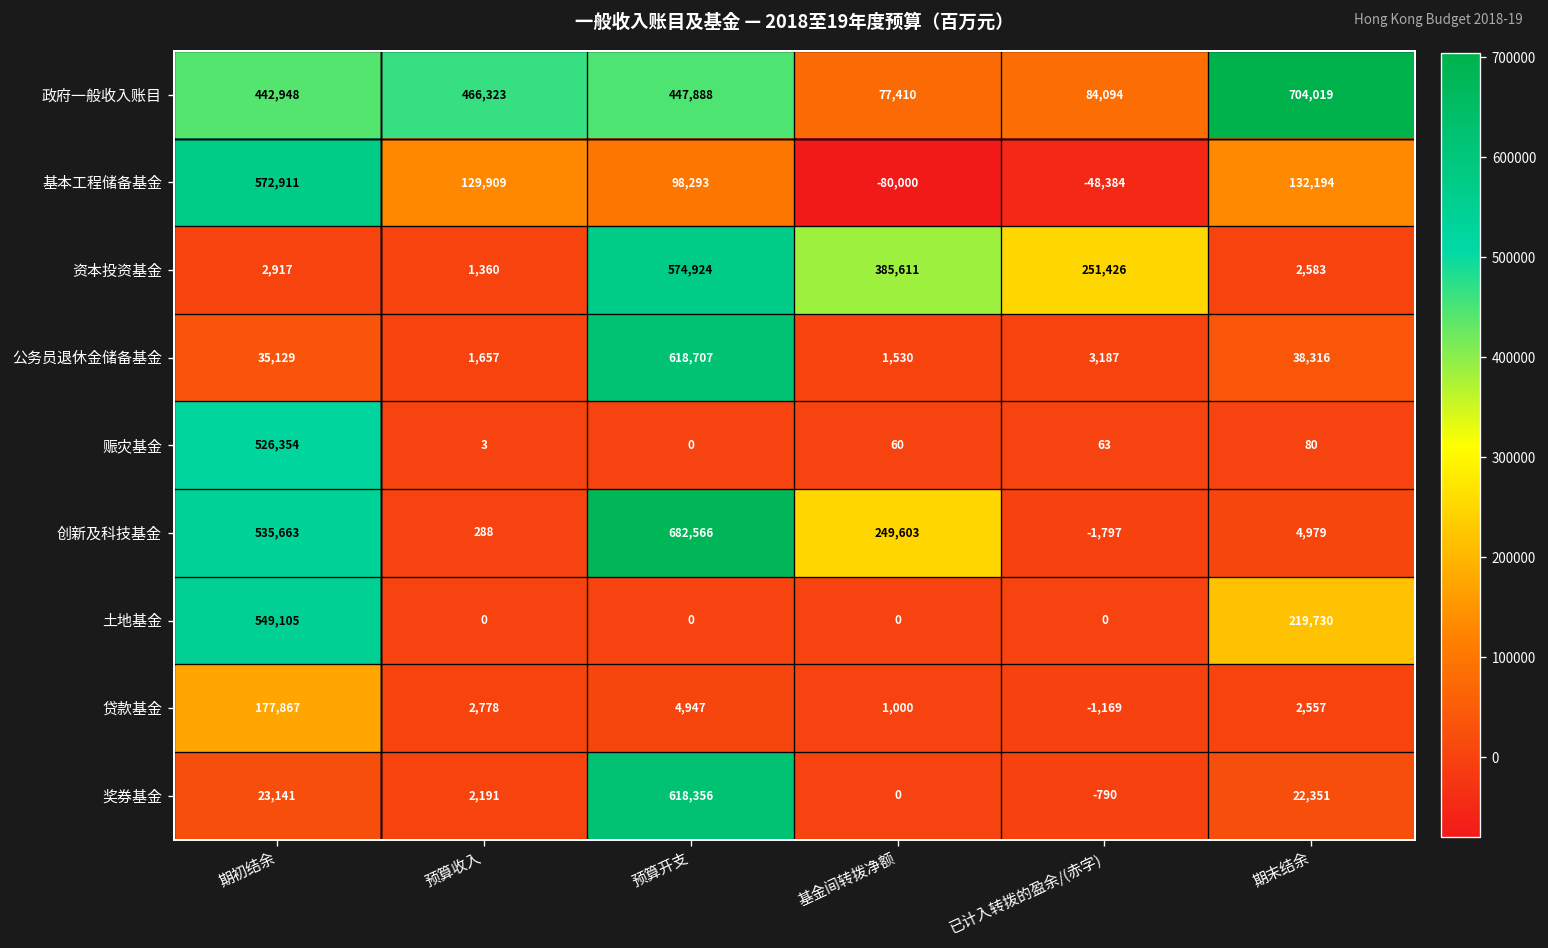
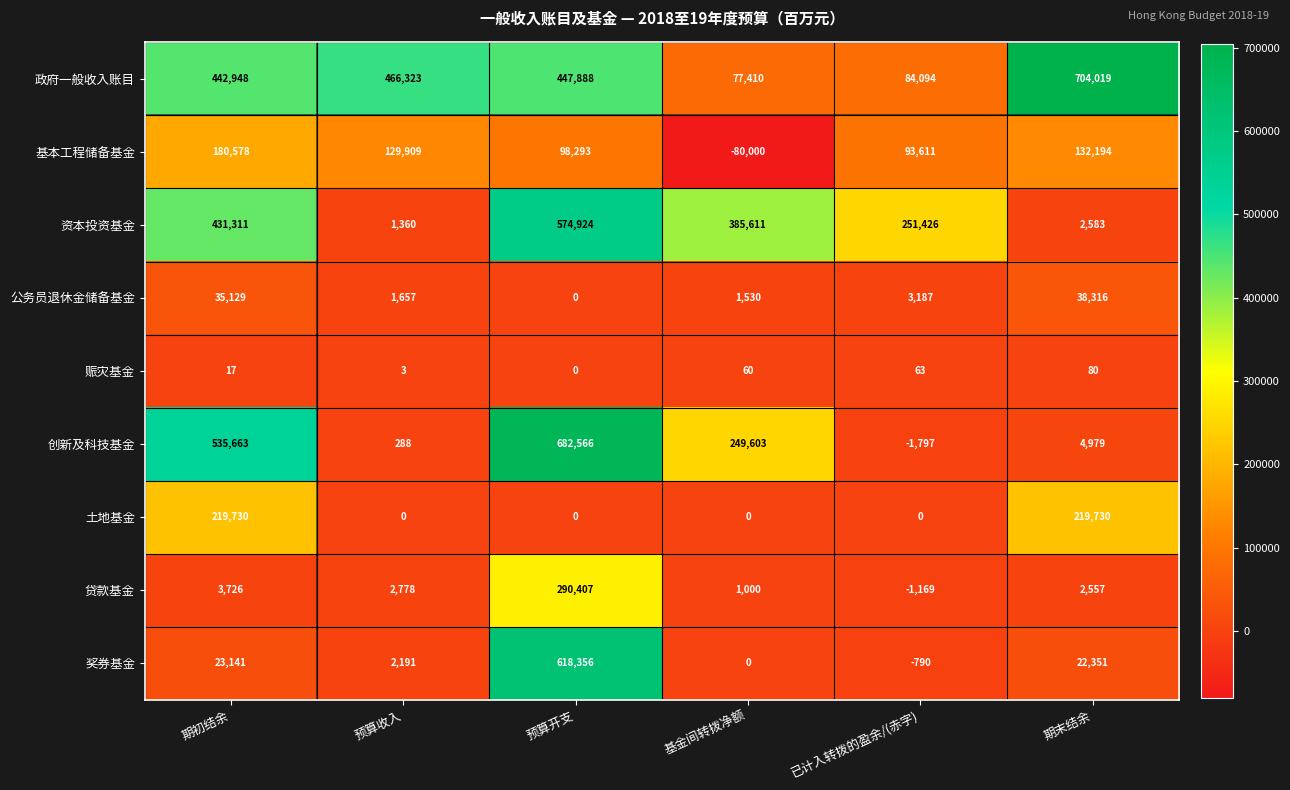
  {
    "政府一般收入账目": {
      "期初结余": "442,948",
      "预算收入": "466,323",
      "预算开支": "447,888",
      "基金间转拨净额": "77,410",
      "已计入转拨的盈余/(赤字)": "84,094",
      "期末结余": "704,019"
    },
    "基本工程储备基金": {
-     "期初结余": "572,911",
+     "期初结余": "180,578",
      "预算收入": "129,909",
      "预算开支": "98,293",
      "基金间转拨净额": "-80,000",
-     "已计入转拨的盈余/(赤字)": "-48,384",
+     "已计入转拨的盈余/(赤字)": "93,611",
      "期末结余": "132,194"
    },
    "资本投资基金": {
-     "期初结余": "2,917",
+     "期初结余": "431,311",
      "预算收入": "1,360",
      "预算开支": "574,924",
      "基金间转拨净额": "385,611",
      "已计入转拨的盈余/(赤字)": "251,426",
      "期末结余": "2,583"
    },
    "公务员退休金储备基金": {
      "期初结余": "35,129",
      "预算收入": "1,657",
-     "预算开支": "618,707",
+     "预算开支": "0",
      "基金间转拨净额": "1,530",
      "已计入转拨的盈余/(赤字)": "3,187",
      "期末结余": "38,316"
    },
    "赈灾基金": {
-     "期初结余": "526,354",
+     "期初结余": "17",
      "预算收入": "3",
      "预算开支": "0",
      "基金间转拨净额": "60",
      "已计入转拨的盈余/(赤字)": "63",
      "期末结余": "80"
    },
    "创新及科技基金": {
      "期初结余": "535,663",
      "预算收入": "288",
      "预算开支": "682,566",
      "基金间转拨净额": "249,603",
      "已计入转拨的盈余/(赤字)": "-1,797",
      "期末结余": "4,979"
    },
    "土地基金": {
-     "期初结余": "549,105",
+     "期初结余": "219,730",
      "预算收入": "0",
      "预算开支": "0",
      "基金间转拨净额": "0",
      "已计入转拨的盈余/(赤字)": "0",
      "期末结余": "219,730"
    },
    "贷款基金": {
-     "期初结余": "177,867",
+     "期初结余": "3,726",
      "预算收入": "2,778",
-     "预算开支": "4,947",
+     "预算开支": "290,407",
      "基金间转拨净额": "1,000",
      "已计入转拨的盈余/(赤字)": "-1,169",
      "期末结余": "2,557"
    },
    "奖券基金": {
      "期初结余": "23,141",
      "预算收入": "2,191",
      "预算开支": "618,356",
      "基金间转拨净额": "0",
      "已计入转拨的盈余/(赤字)": "-790",
      "期末结余": "22,351"
    }
  }
